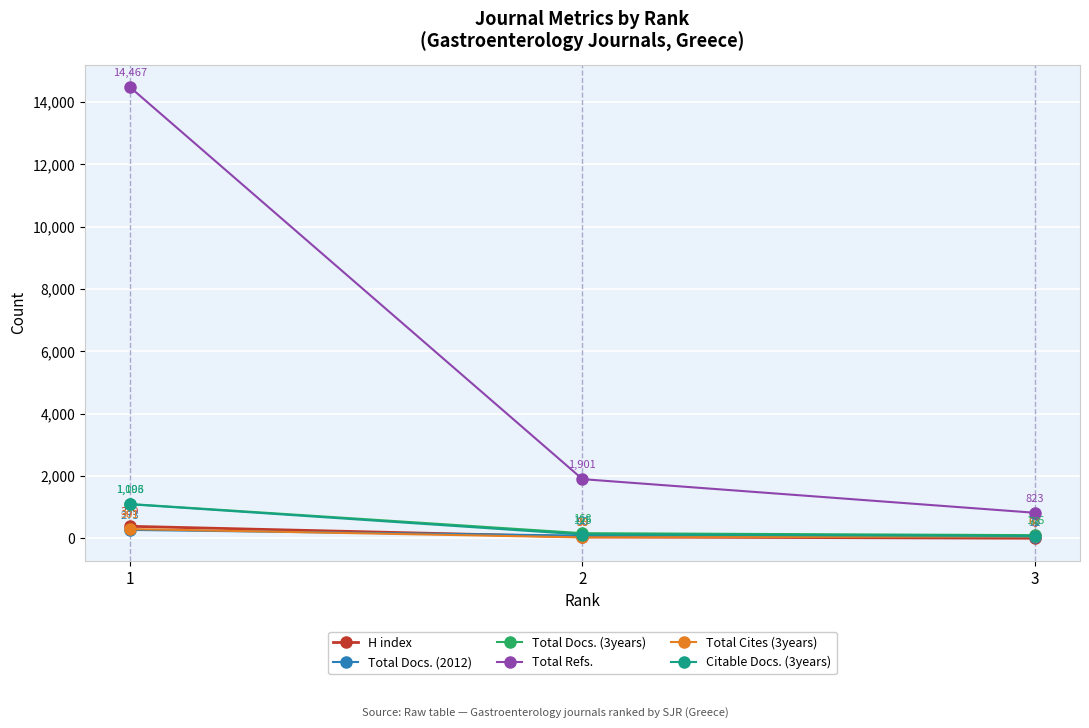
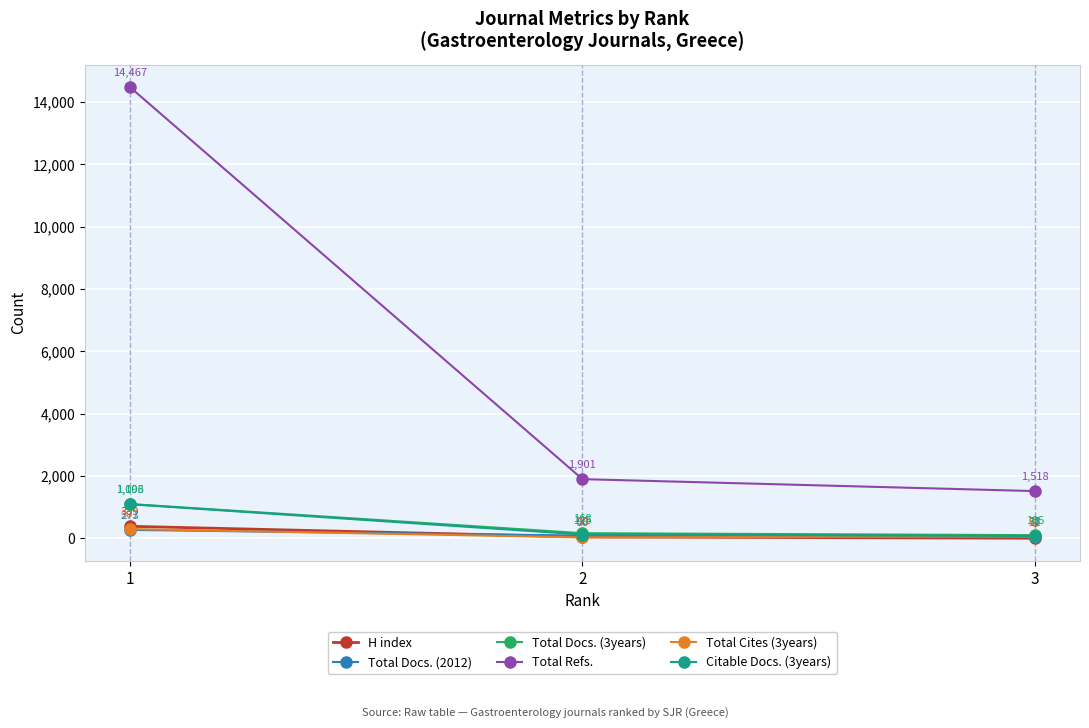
  {
    "Total Refs.": {
      "1": "14,467",
      "2": "1,901",
-     "3": "823"
+     "3": "1,518"
    }
  }
